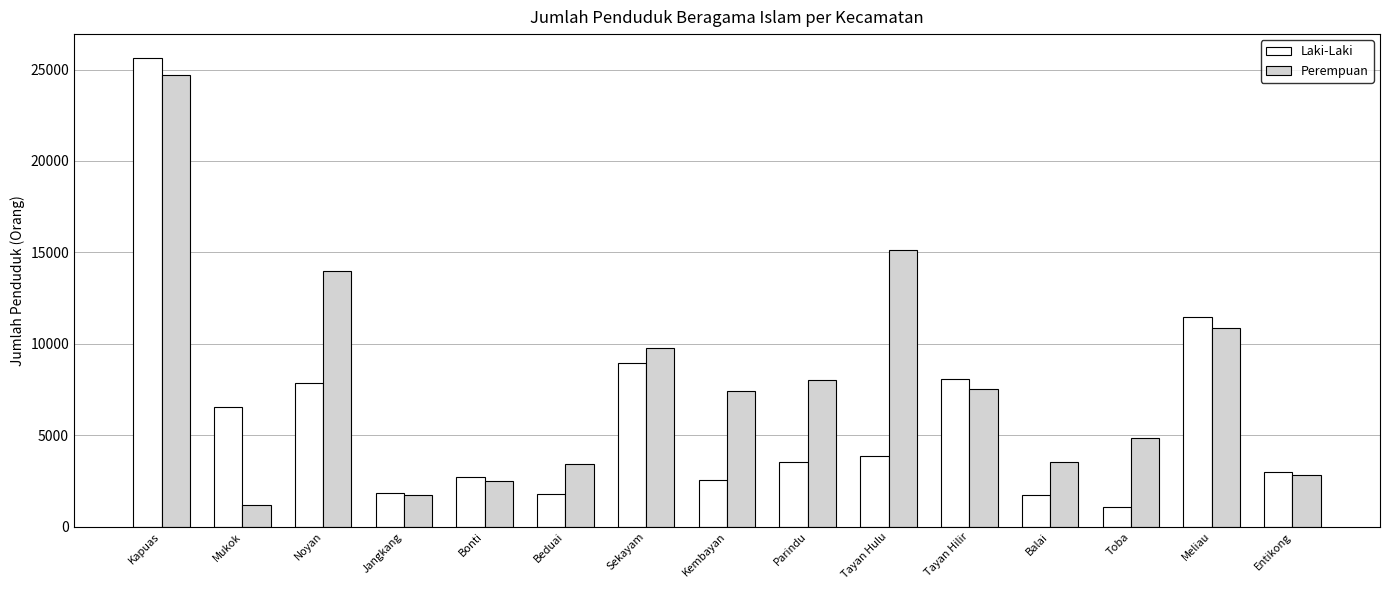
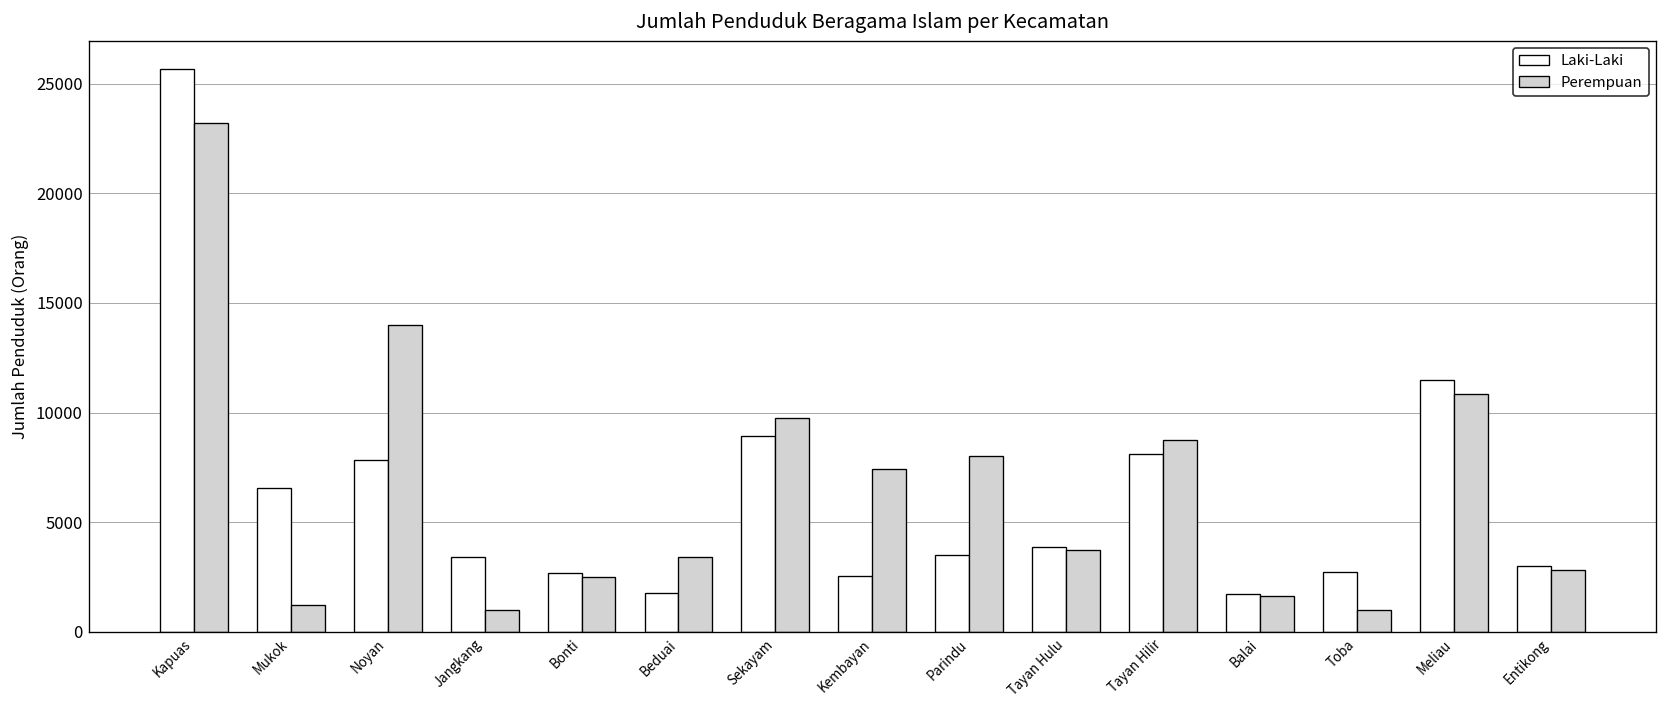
  {
    "Laki-Laki": {
      "Kapuas": 25700,
      "Mukok": 6600,
      "Noyan": 7900,
-     "Jangkang": 1800,
+     "Jangkang": 3400,
      "Bonti": 2700,
      "Beduai": 1800,
      "Sekayam": 8900,
      "Kembayan": 2600,
      "Parindu": 3500,
      "Tayan Hulu": 3900,
      "Tayan Hilir": 8100,
      "Balai": 1700,
-     "Toba": 1100,
+     "Toba": 2700,
      "Meliau": 11500,
      "Entikong": 3000
    },
    "Perempuan": {
-     "Kapuas": 24700,
+     "Kapuas": 23200,
      "Mukok": 1200,
      "Noyan": 14000,
-     "Jangkang": 1700,
+     "Jangkang": 1000,
      "Bonti": 2500,
      "Beduai": 3400,
      "Sekayam": 9800,
      "Kembayan": 7400,
      "Parindu": 8000,
-     "Tayan Hulu": 15200,
-     "Tayan Hilir": 7500,
-     "Balai": 3600,
-     "Toba": 4900,
+     "Tayan Hulu": 3700,
+     "Tayan Hilir": 8700,
+     "Balai": 1600,
+     "Toba": 1000,
      "Meliau": 10900,
      "Entikong": 2800
    }
  }
